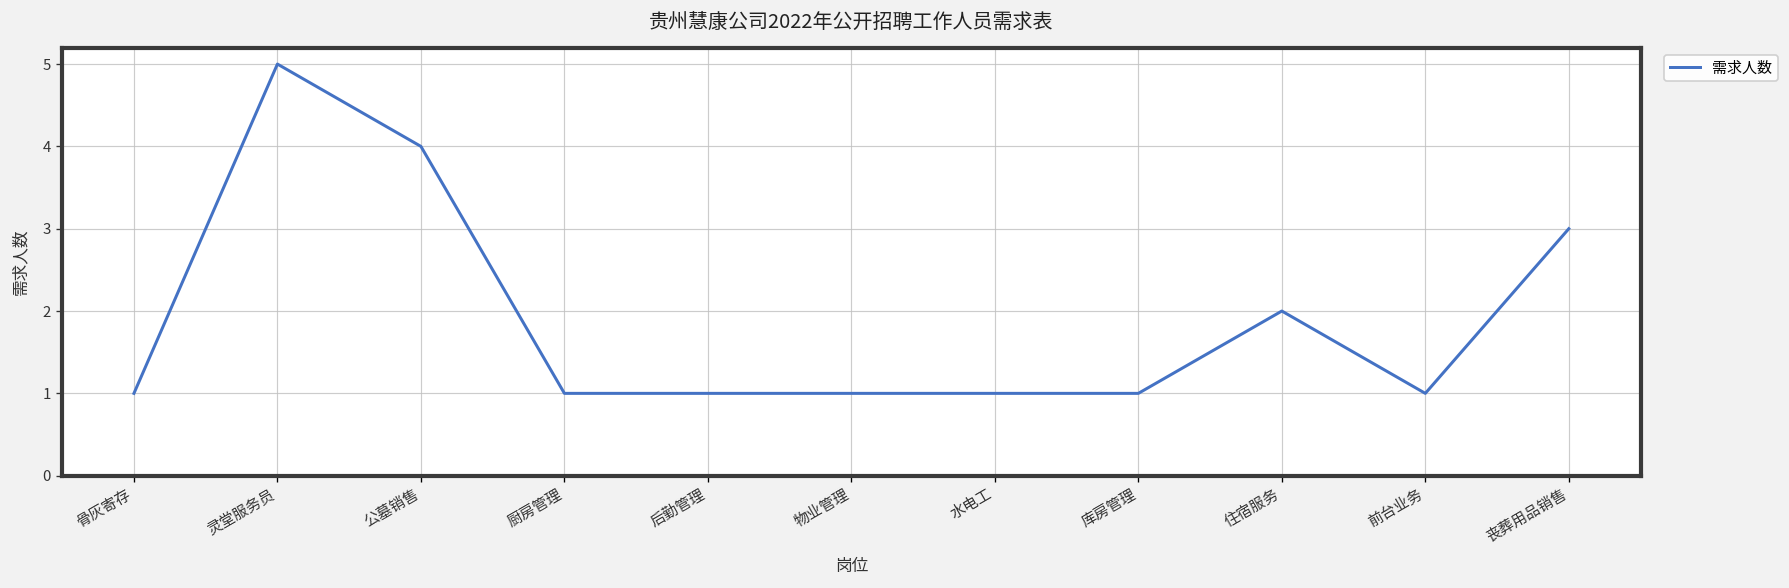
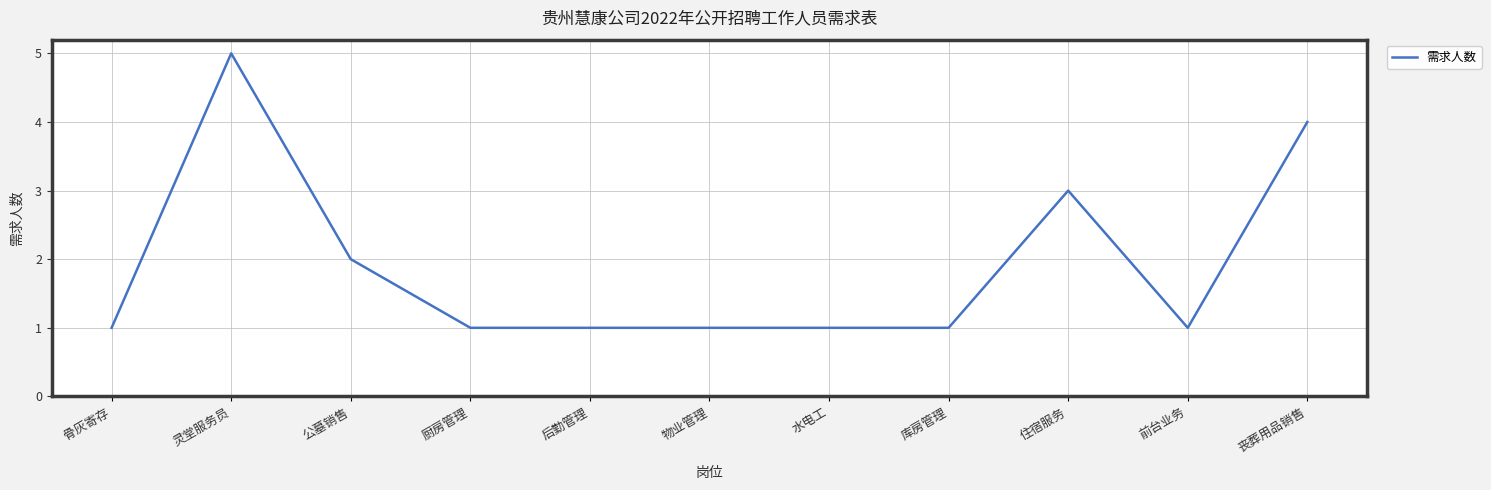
  {
    "骨灰寄存": 1,
    "灵堂服务员": 5,
-   "公墓销售": 4,
+   "公墓销售": 2,
    "厨房管理": 1,
    "后勤管理": 1,
    "物业管理": 1,
    "水电工": 1,
    "库房管理": 1,
-   "住宿服务": 2,
+   "住宿服务": 3,
    "前台业务": 1,
-   "丧葬用品销售": 3
+   "丧葬用品销售": 4
  }
